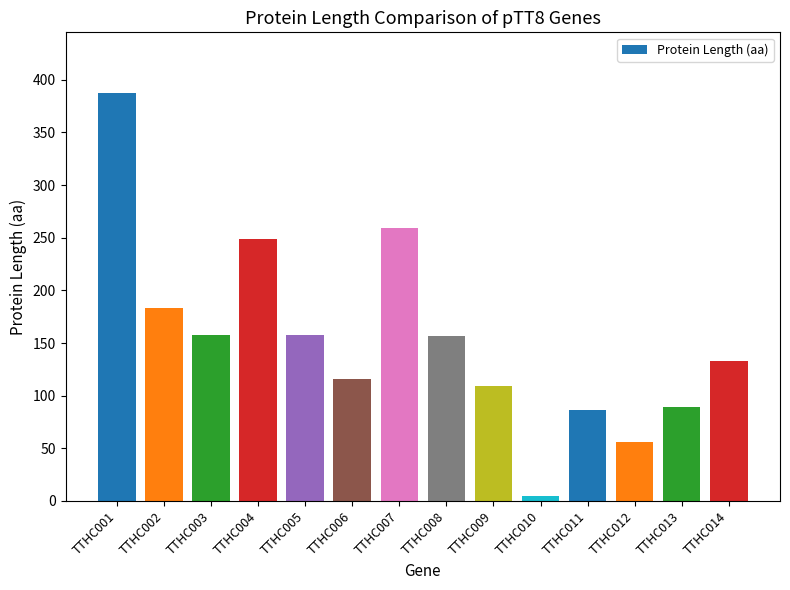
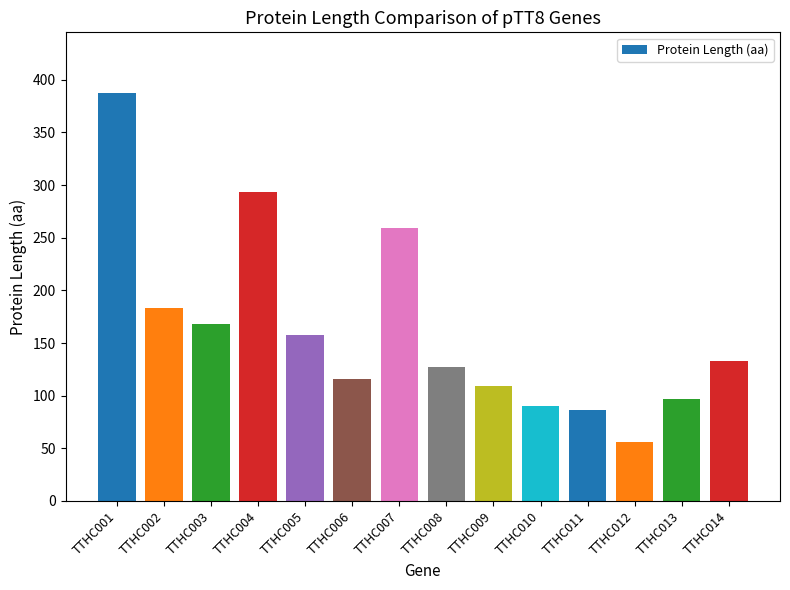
  {
    "TTHC001": 387,
    "TTHC002": 183,
-   "TTHC003": 158,
-   "TTHC004": 249,
+   "TTHC003": 168,
+   "TTHC004": 293,
    "TTHC005": 158,
    "TTHC006": 116,
    "TTHC007": 259,
-   "TTHC008": 157,
+   "TTHC008": 127,
    "TTHC009": 109,
-   "TTHC010": 5,
+   "TTHC010": 90,
    "TTHC011": 86,
    "TTHC012": 56,
-   "TTHC013": 89,
+   "TTHC013": 97,
    "TTHC014": 133
  }
